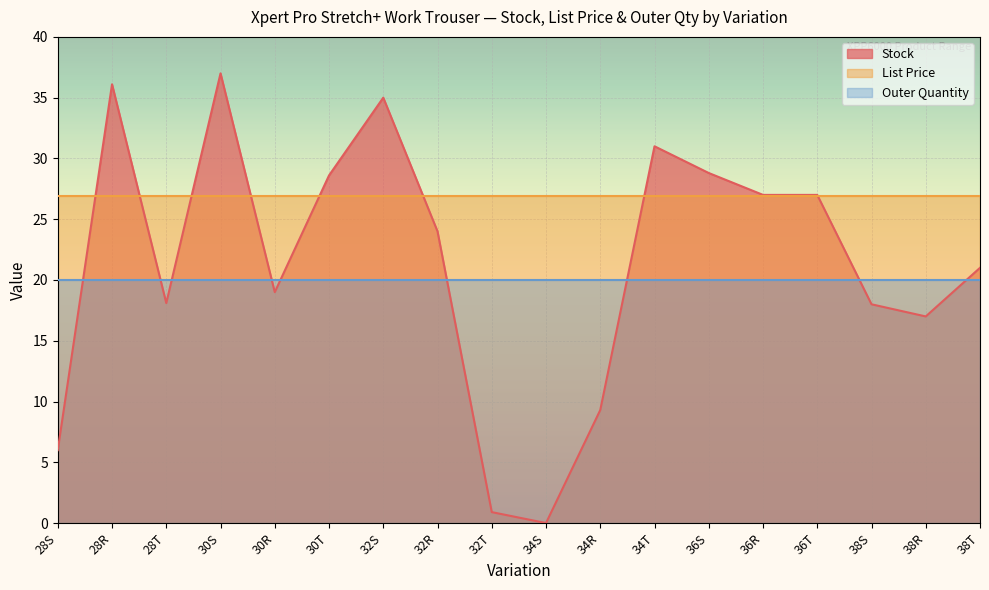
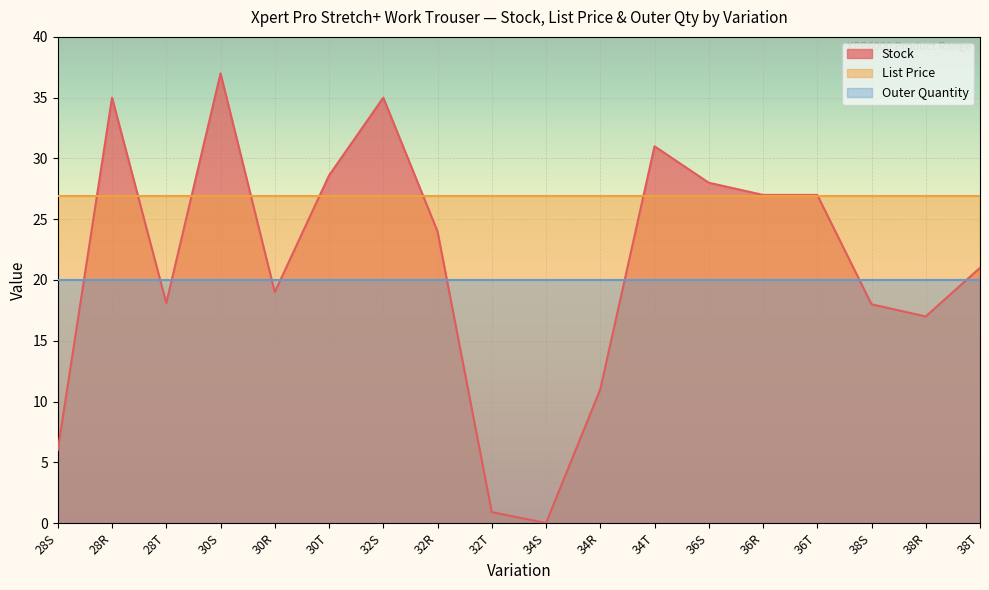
  {
    "Stock": {
      "28S": 6.0,
-     "28R": 36.1,
+     "28R": 35.0,
      "28T": 18.1,
      "30S": 37.0,
      "30R": 19.0,
      "30T": 28.6,
      "32S": 35.0,
      "32R": 24.0,
      "32T": 0.9,
      "34S": 0.0,
-     "34R": 9.3,
+     "34R": 11.0,
      "34T": 31.0,
-     "36S": 28.8,
+     "36S": 28.0,
      "38S": 18.0,
      "38R": 17.0,
      "38T": 21.0
    },
    "List Price": {
      "28S": 27.0,
      "28R": 27.0,
      "28T": 27.0,
      "30S": 27.0,
      "30R": 27.0,
      "30T": 27.0,
      "32S": 27.0,
      "32R": 27.0,
      "32T": 27.0,
      "34S": 27.0,
      "34R": 27.0,
      "34T": 27.0,
      "36S": 27.0,
      "38S": 27.0,
      "38R": 27.0,
      "38T": 27.0
    },
    "Outer Quantity": {
      "28S": 20.0,
      "28R": 20.0,
      "28T": 20.0,
      "30S": 20.0,
      "30R": 20.0,
      "30T": 20.0,
      "32S": 20.0,
      "32R": 20.0,
      "32T": 20.0,
      "34S": 20.0,
      "34R": 20.0,
      "34T": 20.0,
      "36S": 20.0,
      "36R": 20.0,
      "36T": 20.0,
      "38S": 20.0,
      "38R": 20.0,
      "38T": 20.0
    }
  }
